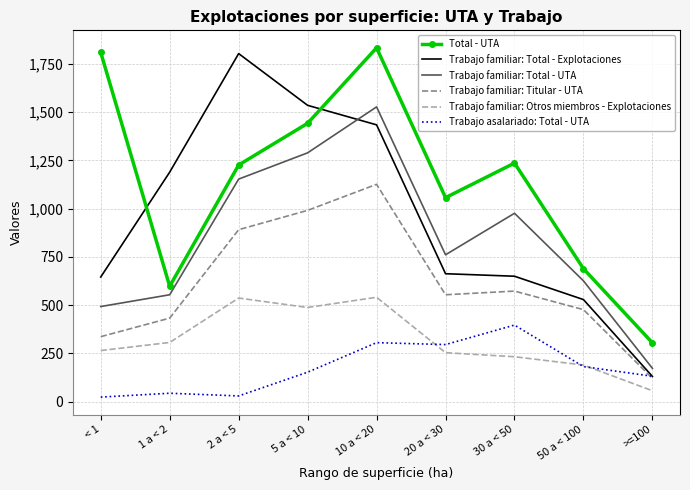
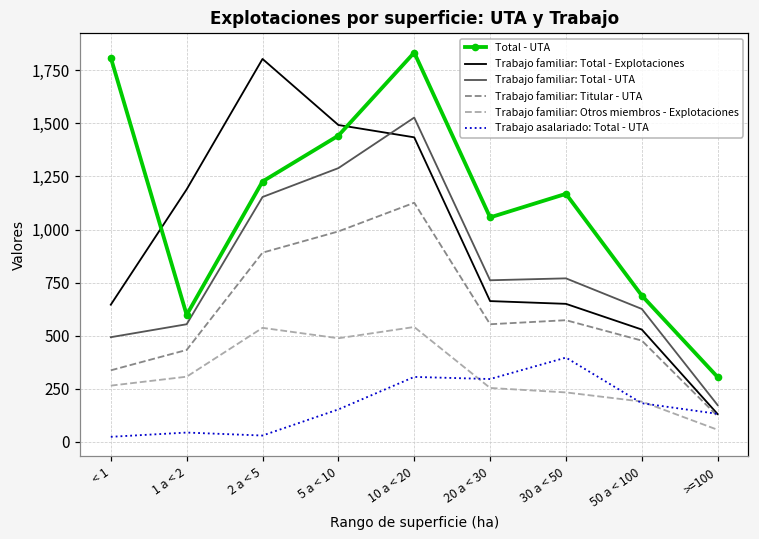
  {
    "Total - UTA": {
      "< 1": "1,810",
      "1 a < 2": "600",
      "2 a < 5": "1,230",
      "5 a < 10": "1,440",
      "10 a < 20": "1,830",
      "20 a < 30": "1,060",
-     "30 a < 50": "1,240",
+     "30 a < 50": "1,170",
      "50 a < 100": "690",
      ">=100": "310"
    },
    "Trabajo familiar: Total - Explotaciones": {
      "< 1": "650",
      "1 a < 2": "1,190",
      "2 a < 5": "1,800",
-     "5 a < 10": "1,540",
+     "5 a < 10": "1,490",
      "10 a < 20": "1,430",
      "20 a < 30": "660",
      "30 a < 50": "650",
      "50 a < 100": "530"
    },
    "Trabajo familiar: Total - UTA": {
      "< 1": "490",
      "1 a < 2": "550",
      "2 a < 5": "1,150",
      "5 a < 10": "1,290",
      "10 a < 20": "1,530",
      "20 a < 30": "760",
-     "30 a < 50": "980",
+     "30 a < 50": "770",
      "50 a < 100": "630",
      ">=100": "170"
    },
    "Trabajo asalariado: Total - UTA": {
      "< 1": "20",
      "1 a < 2": "40",
      "2 a < 5": "30",
      "5 a < 10": "150",
      "10 a < 20": "310",
      "20 a < 30": "300",
      "30 a < 50": "400"
    }
  }
